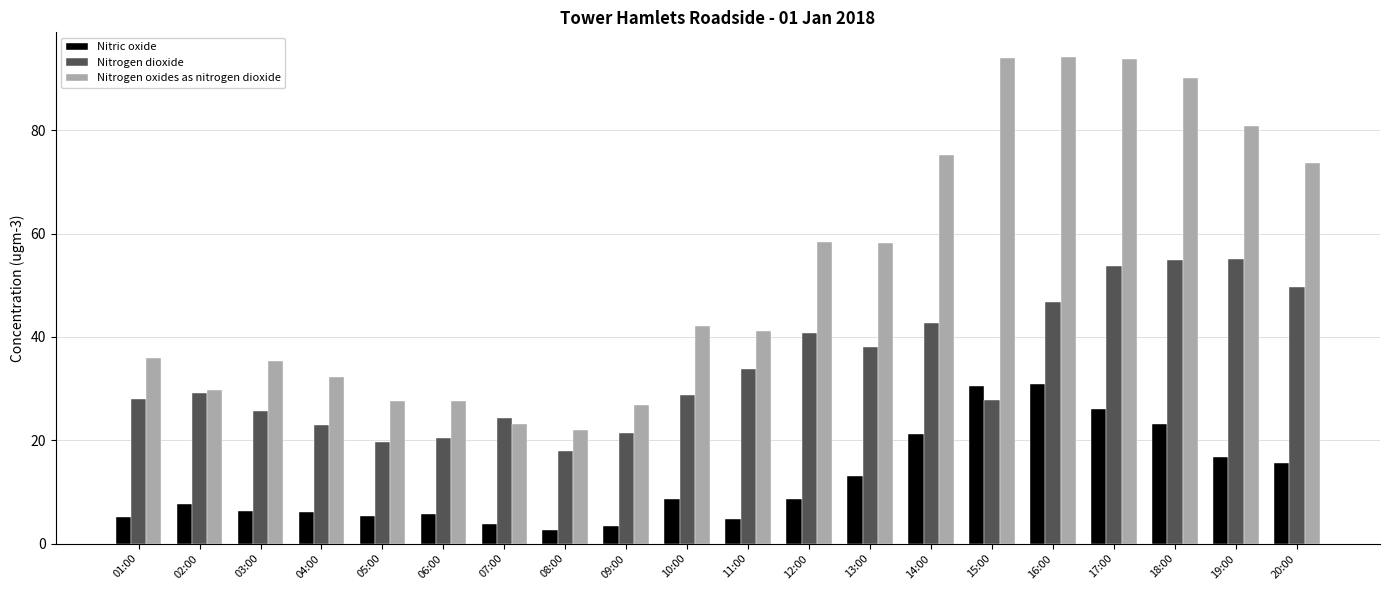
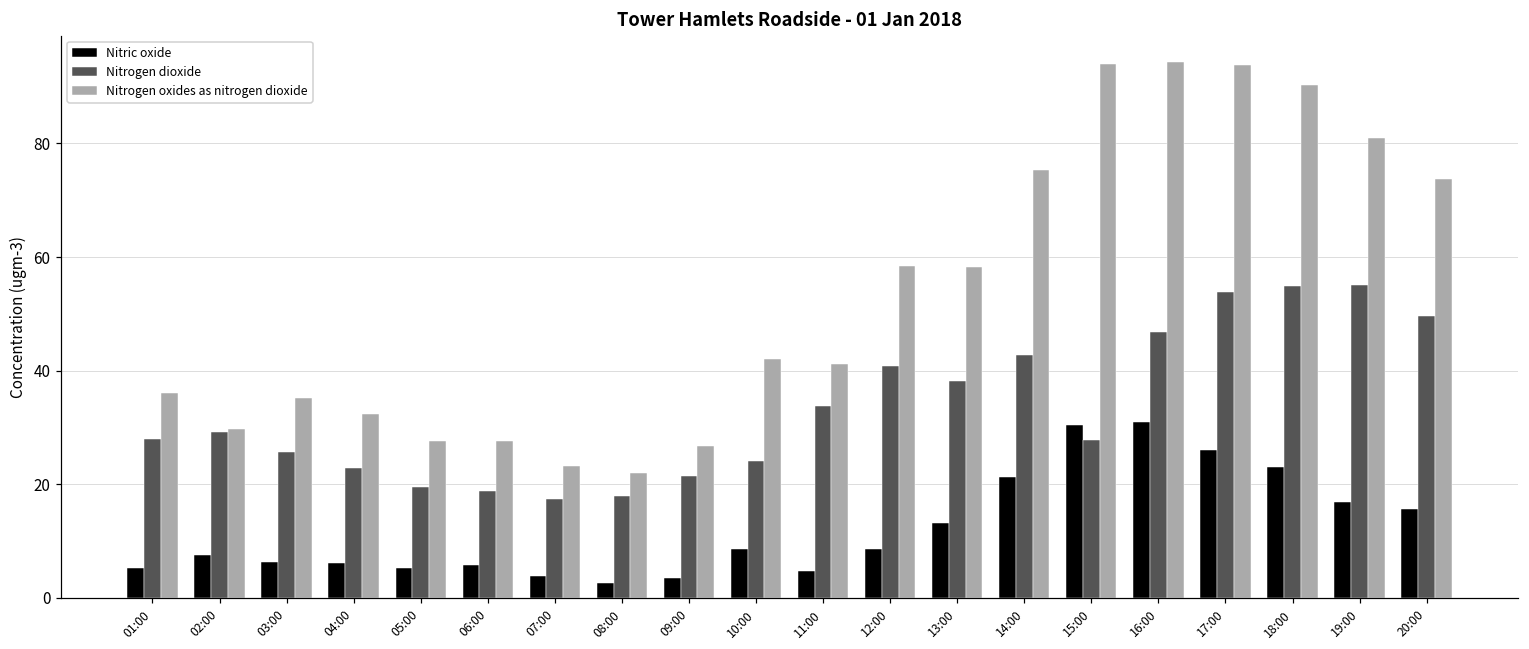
  {
    "Nitric oxide": {
      "01:00": 5,
      "02:00": 8,
      "03:00": 6,
      "04:00": 6,
      "05:00": 5,
      "06:00": 6,
      "07:00": 4,
      "08:00": 3,
      "09:00": 3,
      "10:00": 9,
      "11:00": 5,
      "12:00": 9,
      "13:00": 13,
      "14:00": 21,
      "15:00": 31,
      "16:00": 31,
      "17:00": 26,
      "18:00": 23,
      "19:00": 17,
      "20:00": 16
    },
    "Nitrogen dioxide": {
      "01:00": 28,
      "02:00": 29,
      "03:00": 26,
      "04:00": 23,
      "05:00": 20,
-     "06:00": 20,
-     "07:00": 24,
+     "06:00": 19,
+     "07:00": 17,
      "08:00": 18,
      "09:00": 21,
-     "10:00": 29,
+     "10:00": 24,
      "11:00": 34,
      "12:00": 41,
      "13:00": 38,
      "14:00": 43,
      "15:00": 28,
      "16:00": 47,
      "17:00": 54,
      "18:00": 55,
      "19:00": 55,
      "20:00": 50
    },
    "Nitrogen oxides as nitrogen dioxide": {
      "01:00": 36,
      "02:00": 30,
      "03:00": 35,
      "04:00": 32,
      "05:00": 28,
      "06:00": 28,
      "07:00": 23,
      "08:00": 22,
      "09:00": 27,
      "10:00": 42,
      "11:00": 41,
      "12:00": 58,
      "13:00": 58,
      "14:00": 75,
      "15:00": 94,
      "16:00": 94,
      "17:00": 94,
      "18:00": 90,
      "19:00": 81,
      "20:00": 74
    }
  }
